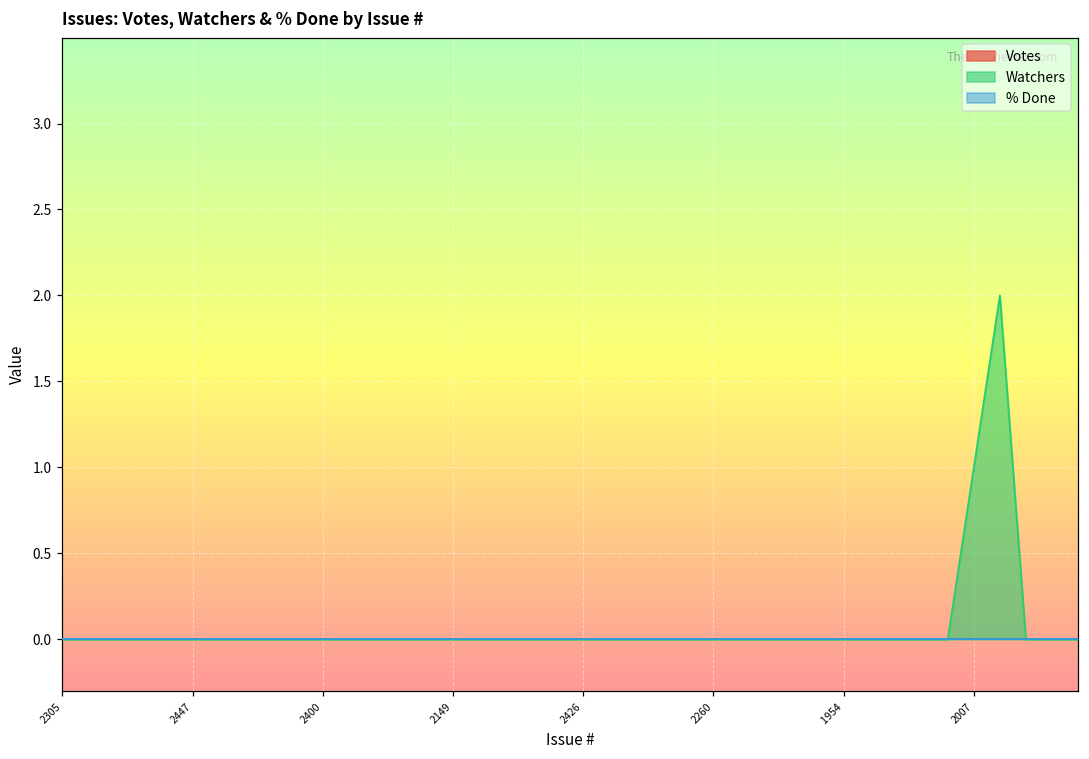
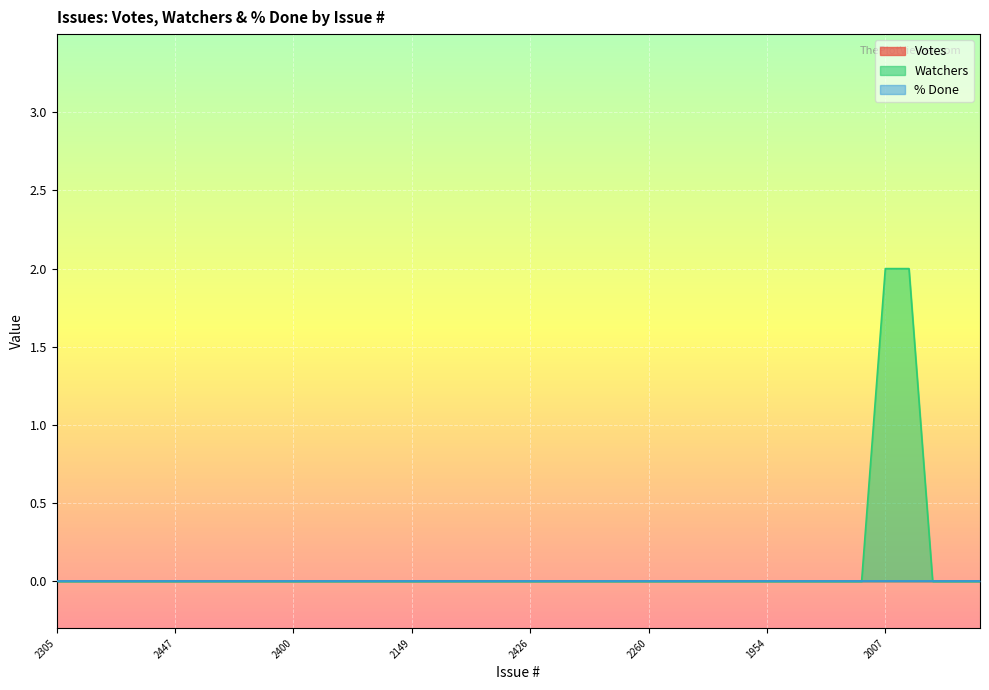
  {
    "% Done": {
      "2007": 0
    },
    "Watchers": {
-     "2007": 1
+     "2007": 2
    }
  }
